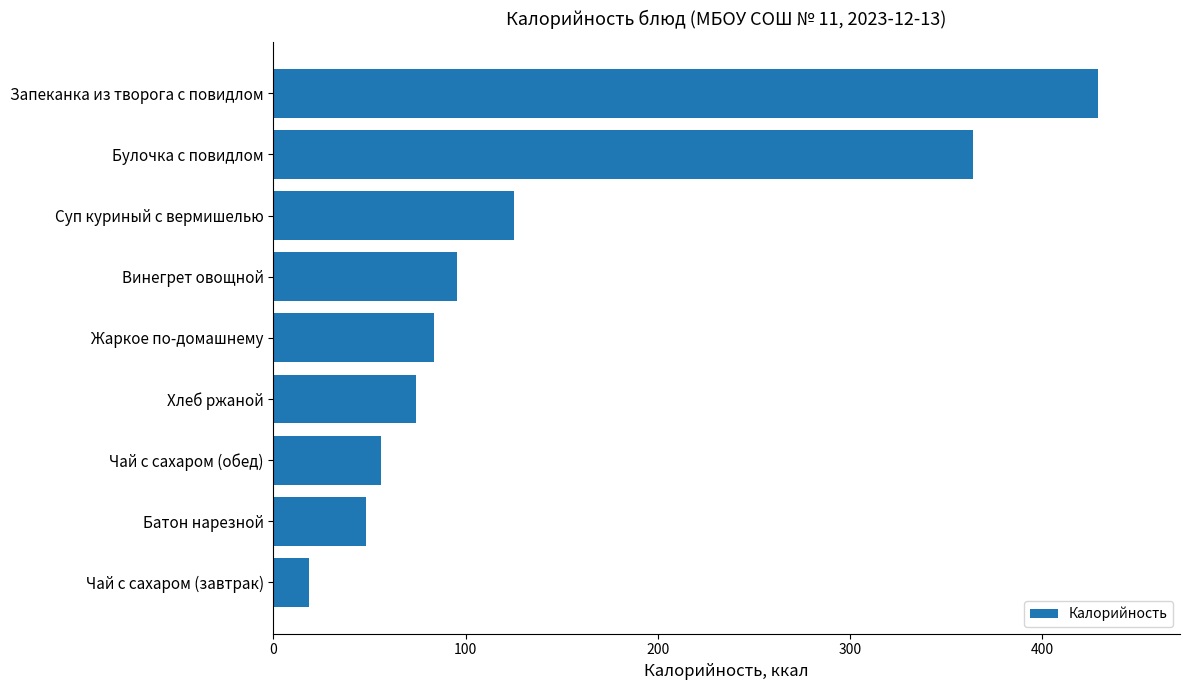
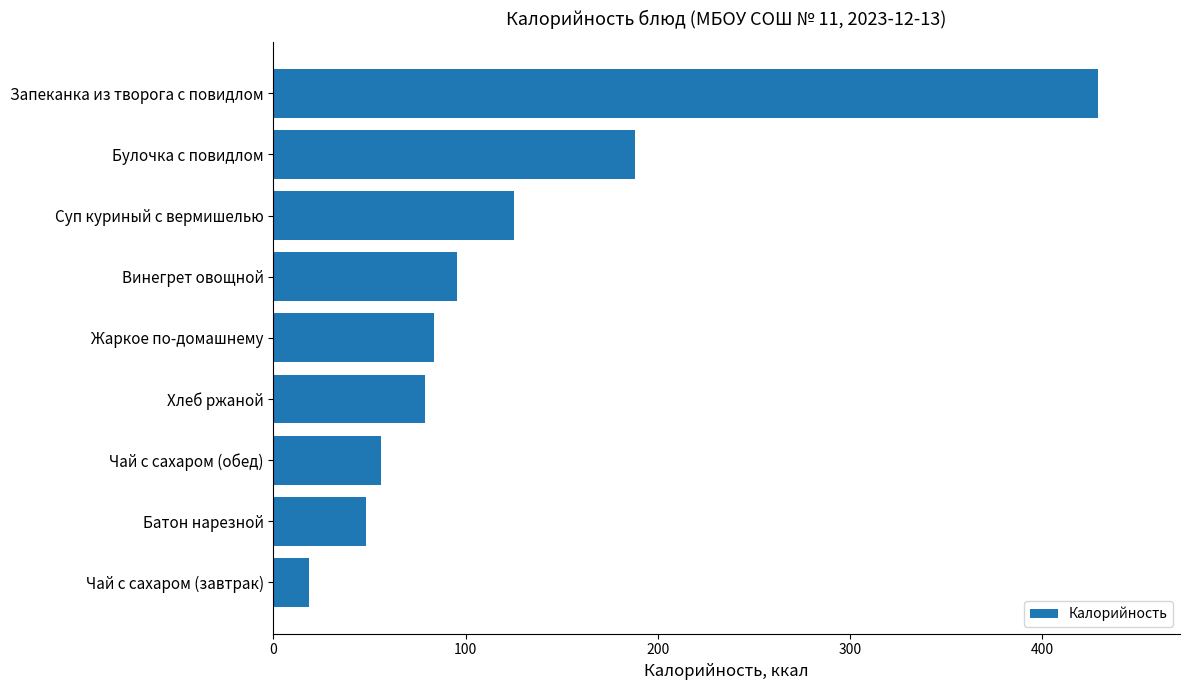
  {
    "Запеканка из творога с повидлом": 429,
-   "Булочка с повидлом": 364,
+   "Булочка с повидлом": 188,
    "Суп куриный с вермишелью": 125,
    "Винегрет овощной": 95,
    "Жаркое по-домашнему": 83,
-   "Хлеб ржаной": 74,
+   "Хлеб ржаной": 79,
    "Чай с сахаром (обед)": 56,
    "Батон нарезной": 48,
    "Чай с сахаром (завтрак)": 19
  }
